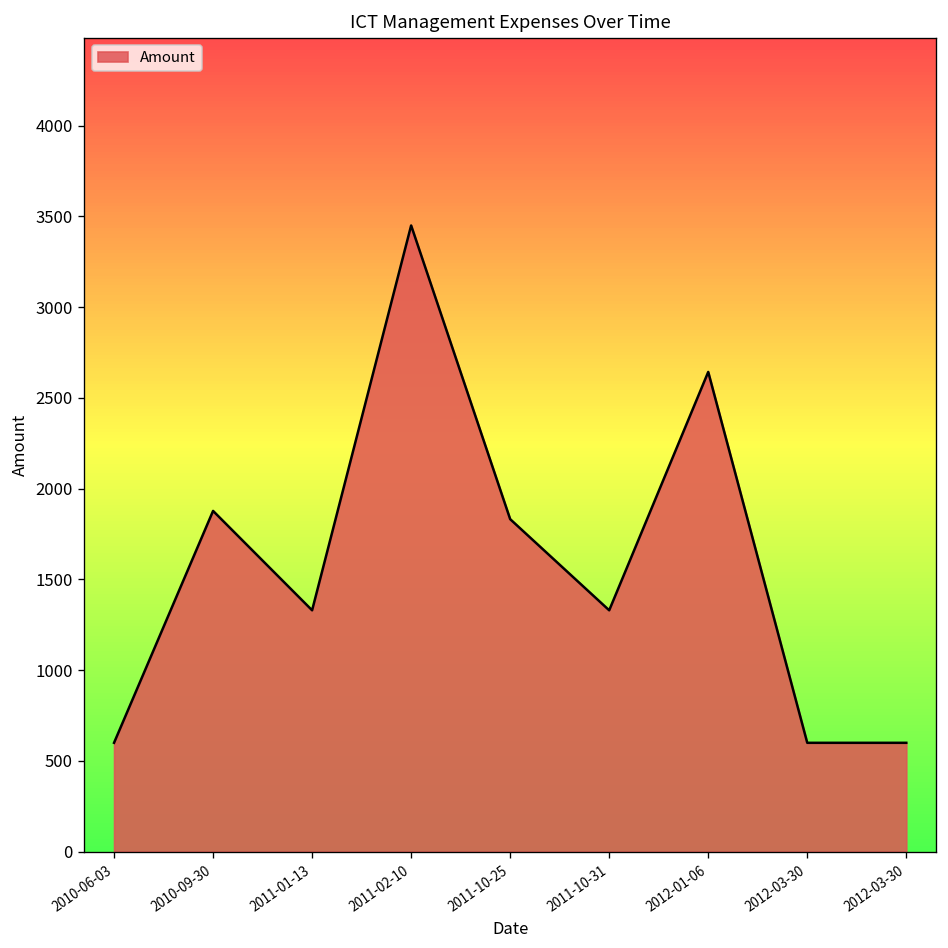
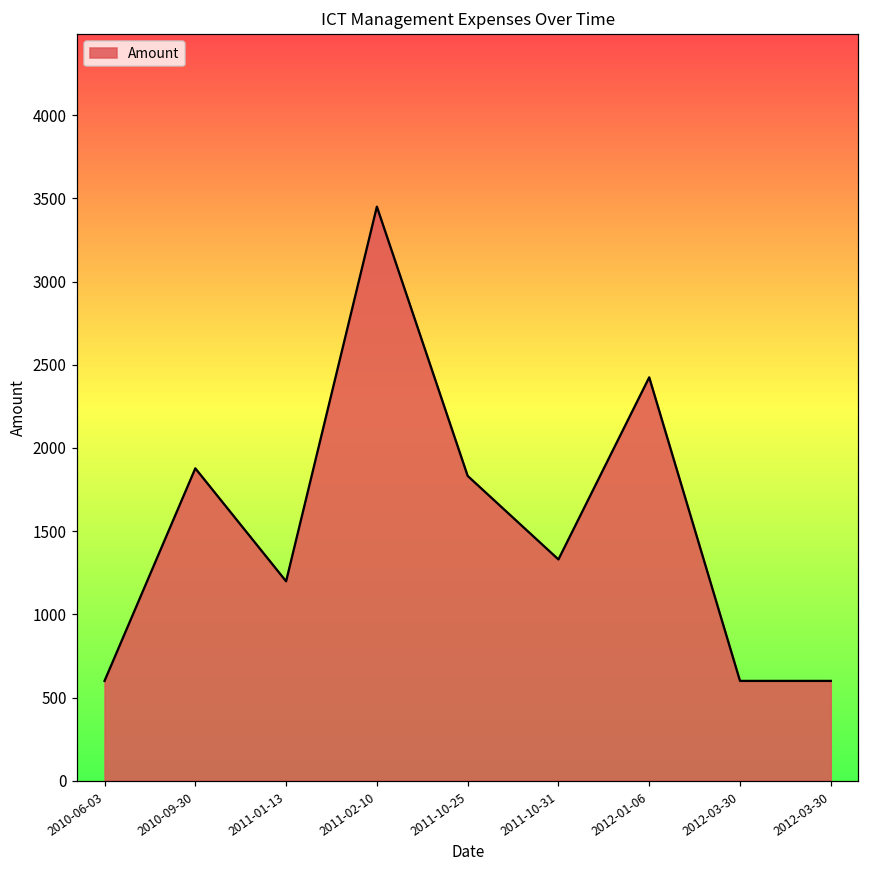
  {
    "2010-06-03": 600,
    "2010-09-30": 1880,
-   "2011-01-13": 1330,
+   "2011-01-13": 1200,
    "2011-02-10": 3450,
    "2011-10-25": 1830,
    "2011-10-31": 1330,
-   "2012-01-06": 2640
+   "2012-01-06": 2420
  }
